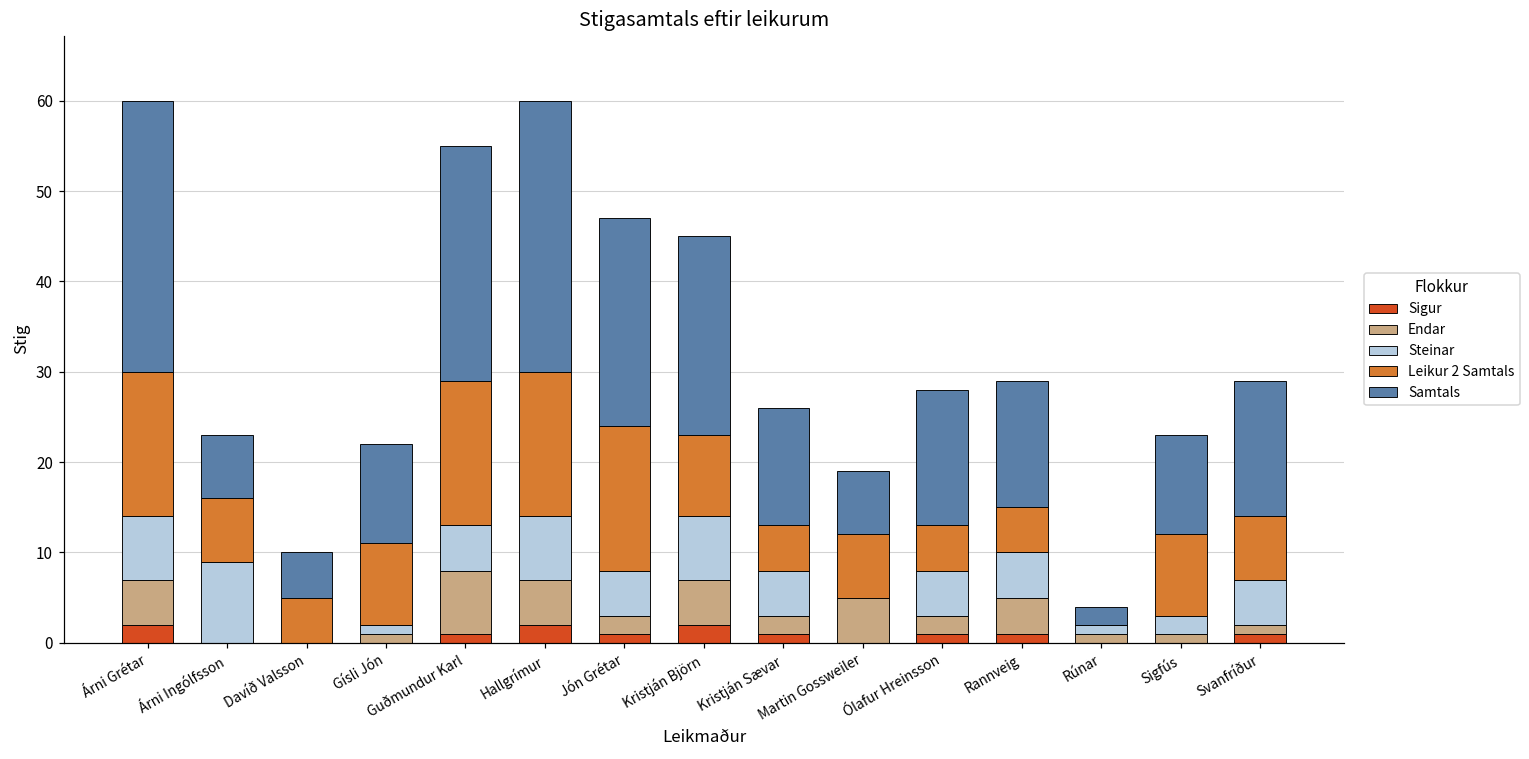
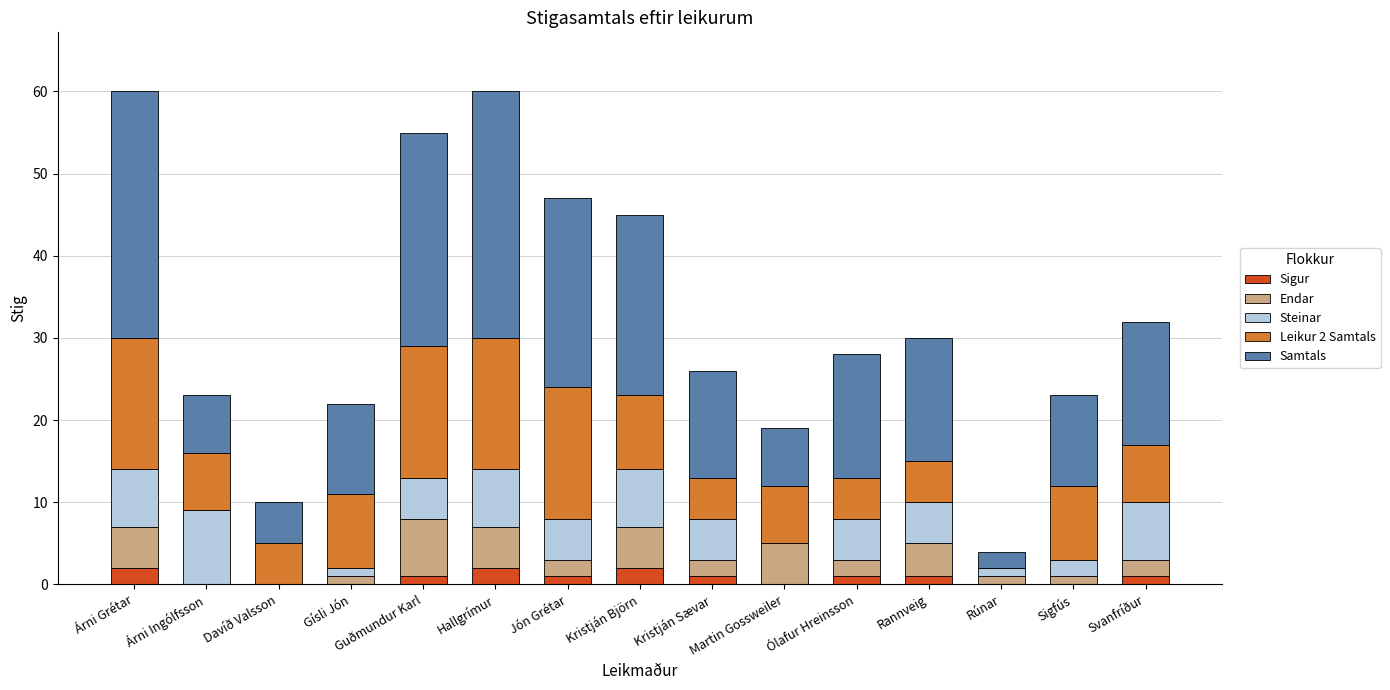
  {
    "Endar": {
      "Árni Grétar": 5,
      "Árni Ingólfsson": 0,
      "Davíð Valsson": 0,
      "Gísli Jón": 1,
      "Guðmundur Karl": 7,
      "Hallgrímur": 5,
      "Jón Grétar": 2,
      "Kristján Björn": 5,
      "Kristján Sævar": 2,
      "Martin Gossweiler": 5,
      "Ólafur Hreinsson": 2,
      "Rannveig": 4,
      "Rúnar": 1,
      "Sigfús": 1,
-     "Svanfríður": 1
+     "Svanfríður": 2
    },
    "Steinar": {
      "Árni Grétar": 7,
      "Árni Ingólfsson": 9,
      "Davíð Valsson": 0,
      "Gísli Jón": 1,
      "Guðmundur Karl": 5,
      "Hallgrímur": 7,
      "Jón Grétar": 5,
      "Kristján Björn": 7,
      "Kristján Sævar": 5,
      "Martin Gossweiler": 0,
      "Ólafur Hreinsson": 5,
      "Rannveig": 5,
      "Rúnar": 1,
      "Sigfús": 2,
-     "Svanfríður": 5
+     "Svanfríður": 7
    },
    "Samtals": {
      "Árni Grétar": 30,
      "Árni Ingólfsson": 7,
      "Davíð Valsson": 5,
      "Gísli Jón": 11,
      "Guðmundur Karl": 26,
      "Hallgrímur": 30,
      "Jón Grétar": 23,
      "Kristján Björn": 22,
      "Kristján Sævar": 13,
      "Martin Gossweiler": 7,
      "Ólafur Hreinsson": 15,
-     "Rannveig": 14,
+     "Rannveig": 15,
      "Rúnar": 2,
      "Sigfús": 11,
      "Svanfríður": 15
    }
  }
